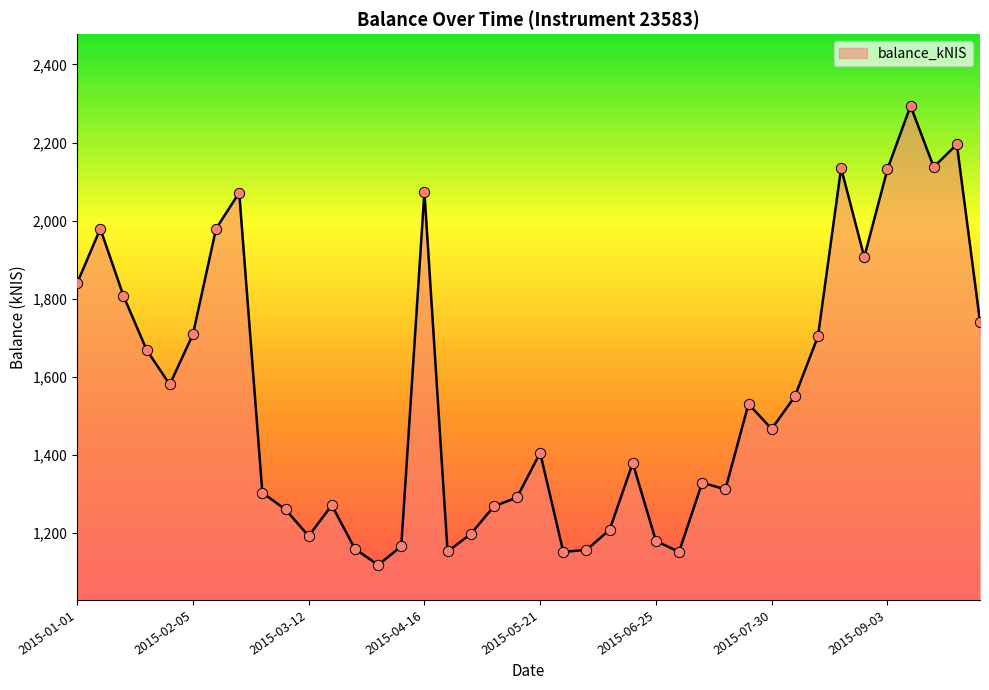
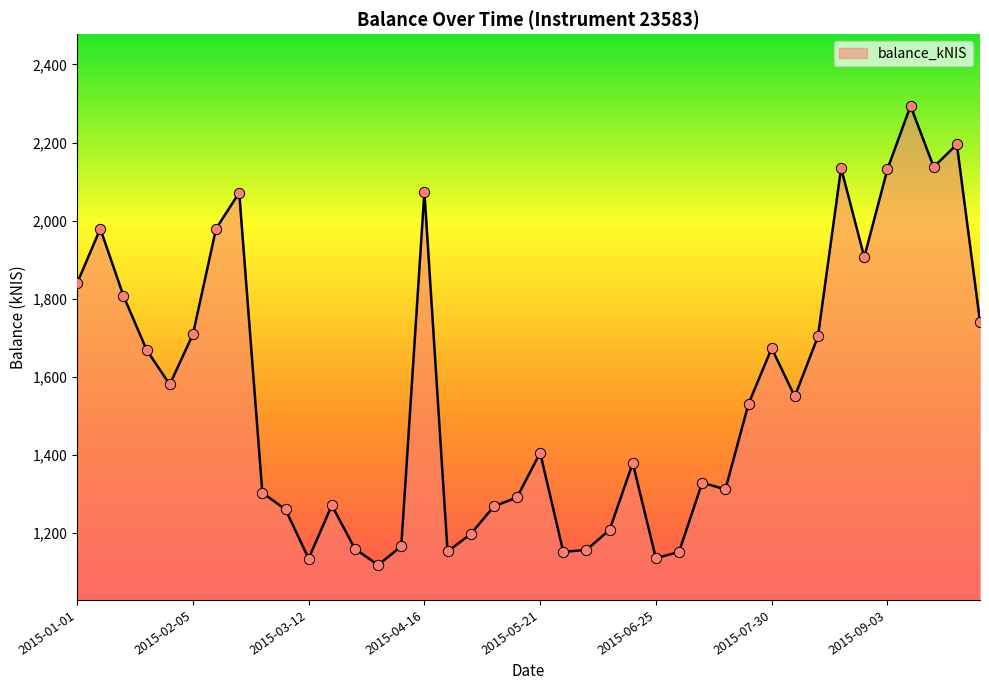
  {
    "2015-01-01": "1,840",
    "2015-02-05": "1,710",
-   "2015-03-12": "1,190",
+   "2015-03-12": "1,140",
    "2015-04-16": "2,070",
    "2015-05-21": "1,410",
-   "2015-06-25": "1,180",
-   "2015-07-30": "1,470",
+   "2015-06-25": "1,140",
+   "2015-07-30": "1,670",
    "2015-09-03": "2,130"
  }
